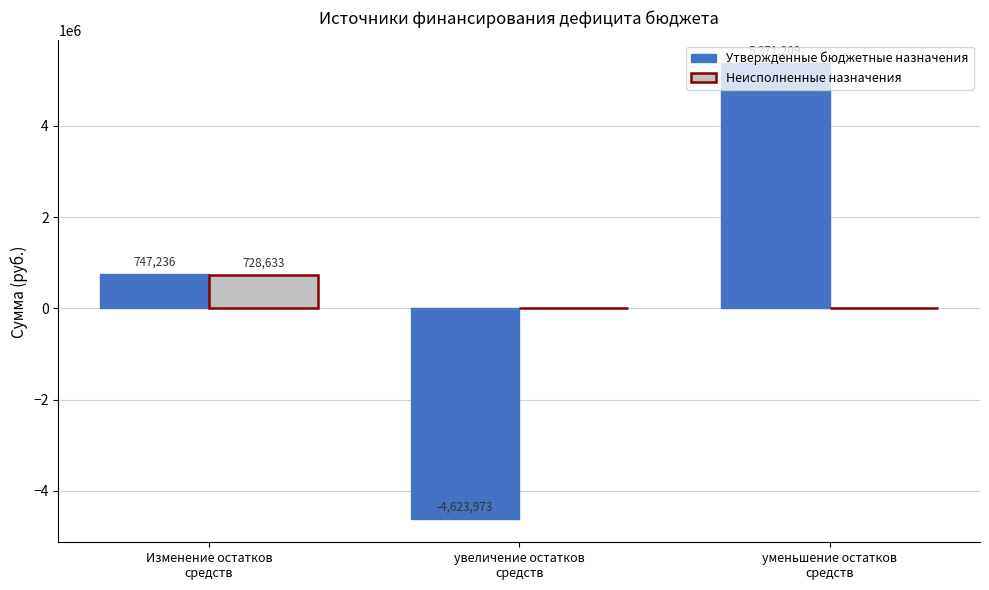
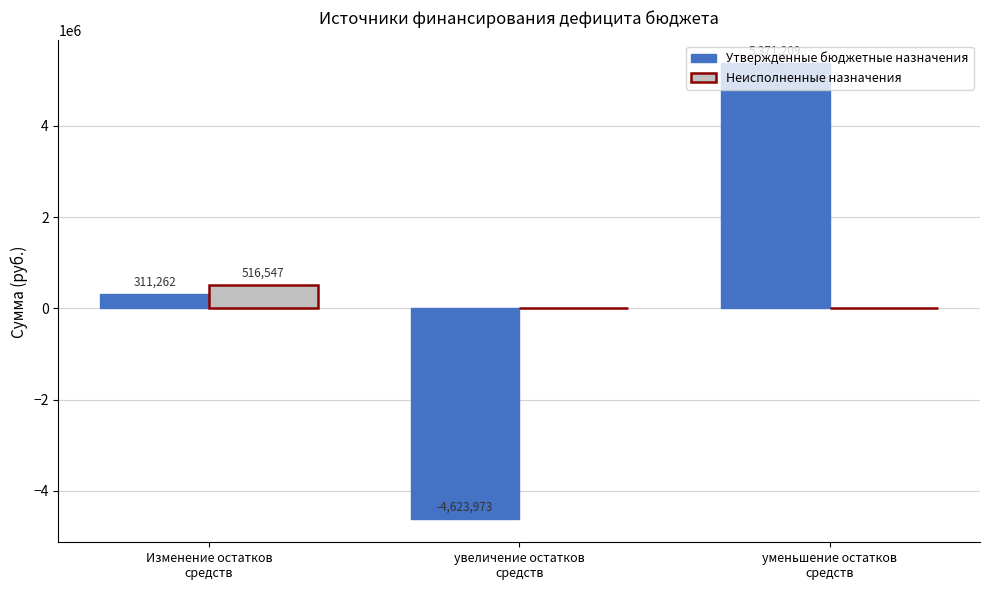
  {
    "Утвержденные бюджетные назначения": {
-     "Изменение остатков средств": "747,236",
+     "Изменение остатков средств": "311,262",
      "увеличение остатков средств": "-4,623,973"
    },
    "Неисполненные назначения": {
-     "Изменение остатков средств": "728,633"
+     "Изменение остатков средств": "516,547"
    }
  }
